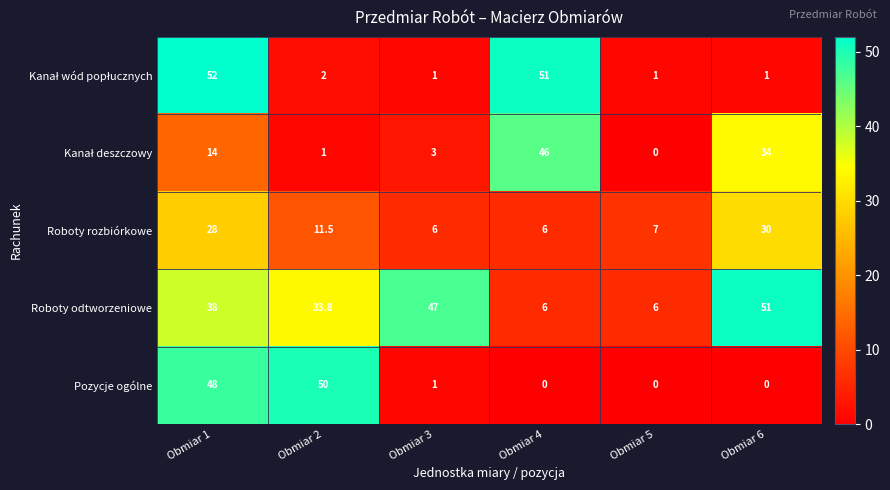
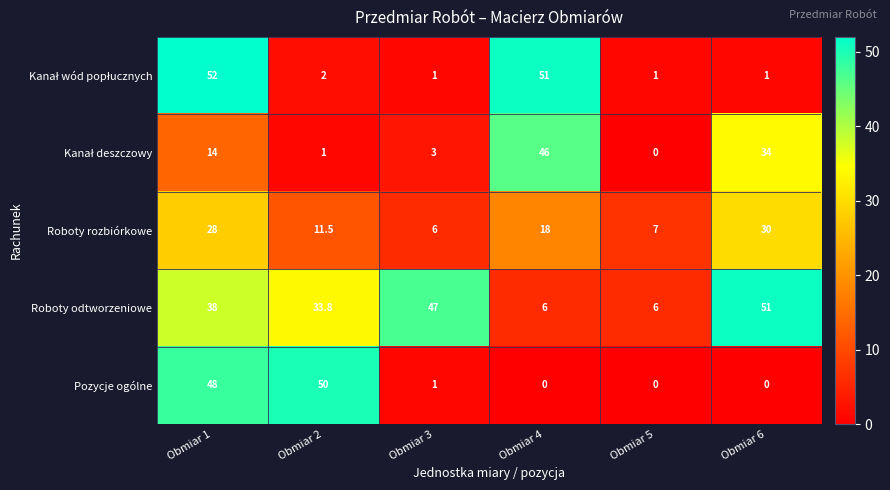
  {
    "Kanał wód popłucznych": {
      "Obmiar 1": 52,
      "Obmiar 2": 2,
      "Obmiar 3": 1,
      "Obmiar 4": 51,
      "Obmiar 5": 1,
      "Obmiar 6": 1
    },
    "Kanał deszczowy": {
      "Obmiar 1": 14,
      "Obmiar 2": 1,
      "Obmiar 3": 3,
      "Obmiar 4": 46,
      "Obmiar 5": 0,
      "Obmiar 6": 34
    },
    "Roboty rozbiórkowe": {
      "Obmiar 1": 28,
      "Obmiar 2": 11.5,
      "Obmiar 3": 6,
-     "Obmiar 4": 6,
+     "Obmiar 4": 18,
      "Obmiar 5": 7,
      "Obmiar 6": 30
    },
    "Roboty odtworzeniowe": {
      "Obmiar 1": 38,
      "Obmiar 2": 33.8,
      "Obmiar 3": 47,
      "Obmiar 4": 6,
      "Obmiar 5": 6,
      "Obmiar 6": 51
    },
    "Pozycje ogólne": {
      "Obmiar 1": 48,
      "Obmiar 2": 50,
      "Obmiar 3": 1,
      "Obmiar 4": 0,
      "Obmiar 5": 0,
      "Obmiar 6": 0
    }
  }
